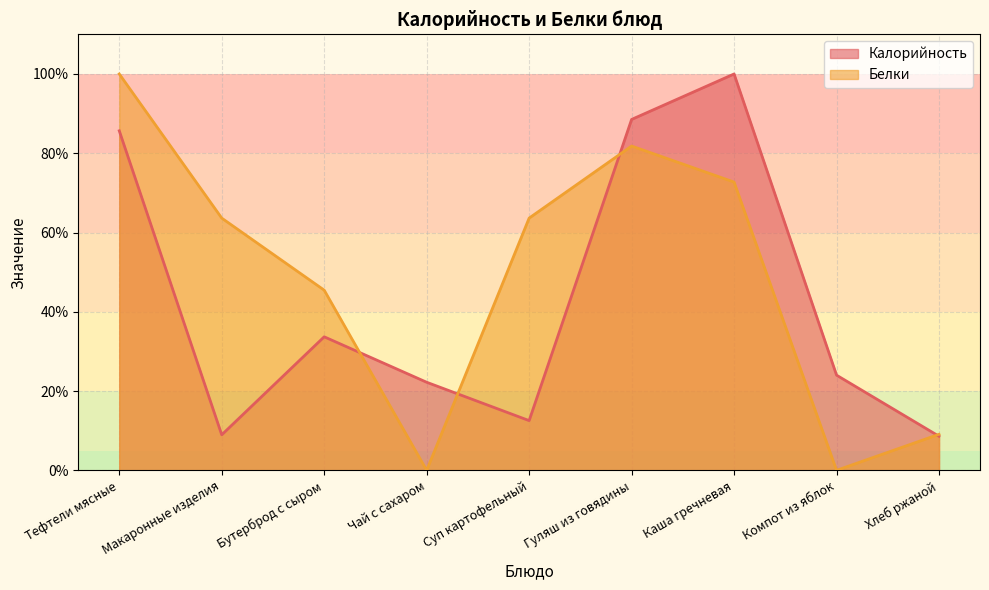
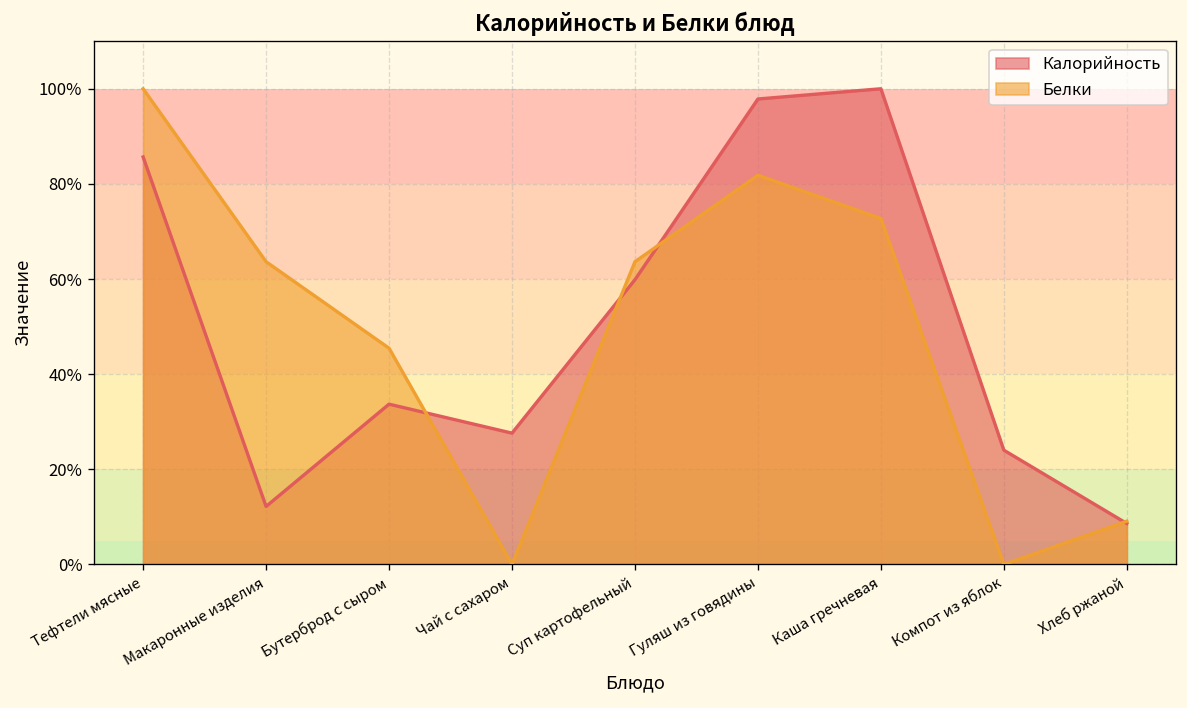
  {
    "Калорийность": {
      "Тефтели мясные": "86%",
-     "Макаронные изделия": "9%",
+     "Макаронные изделия": "12%",
      "Бутерброд с сыром": "34%",
-     "Чай с сахаром": "22%",
-     "Суп картофельный": "13%",
-     "Гуляш из говядины": "89%",
+     "Чай с сахаром": "28%",
+     "Суп картофельный": "60%",
+     "Гуляш из говядины": "98%",
      "Каша гречневая": "100%",
      "Компот из яблок": "24%"
    },
    "Белки": {
      "Тефтели мясные": "100%",
      "Макаронные изделия": "64%",
      "Бутерброд с сыром": "45%",
      "Чай с сахаром": "0%",
      "Суп картофельный": "64%",
      "Гуляш из говядины": "82%",
      "Каша гречневая": "73%",
      "Компот из яблок": "0%"
    }
  }
